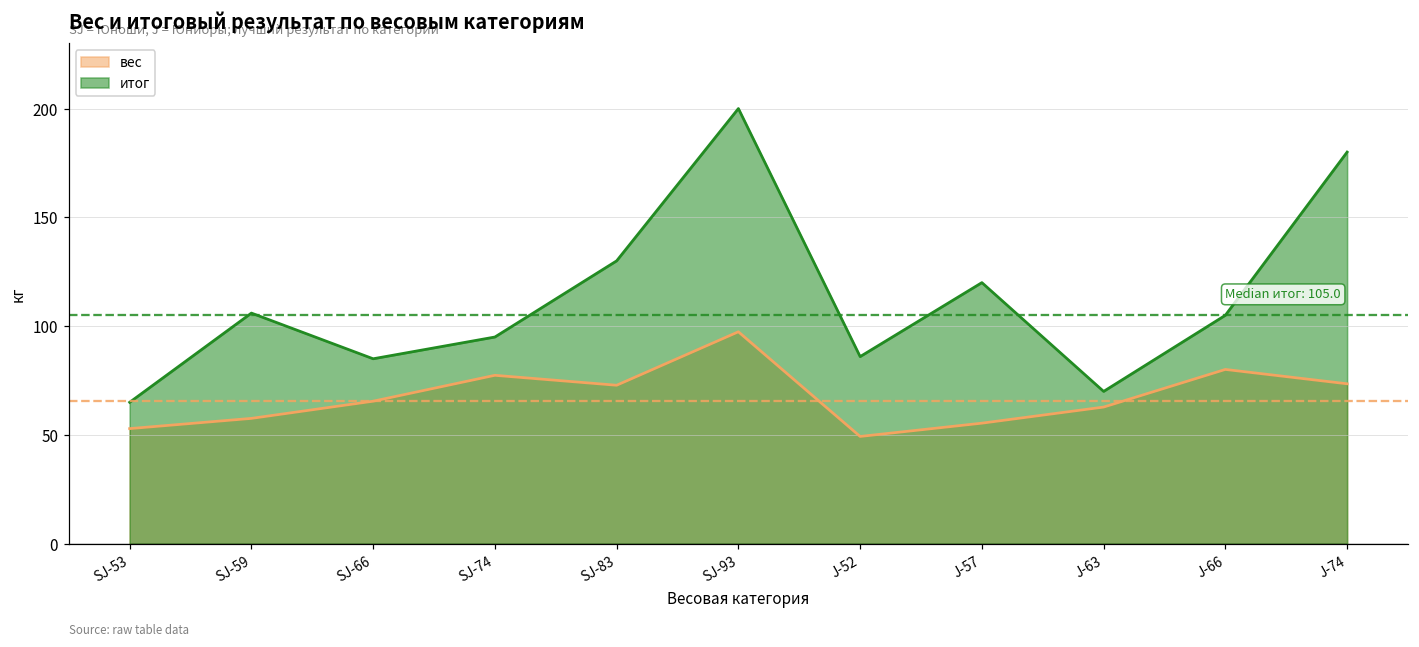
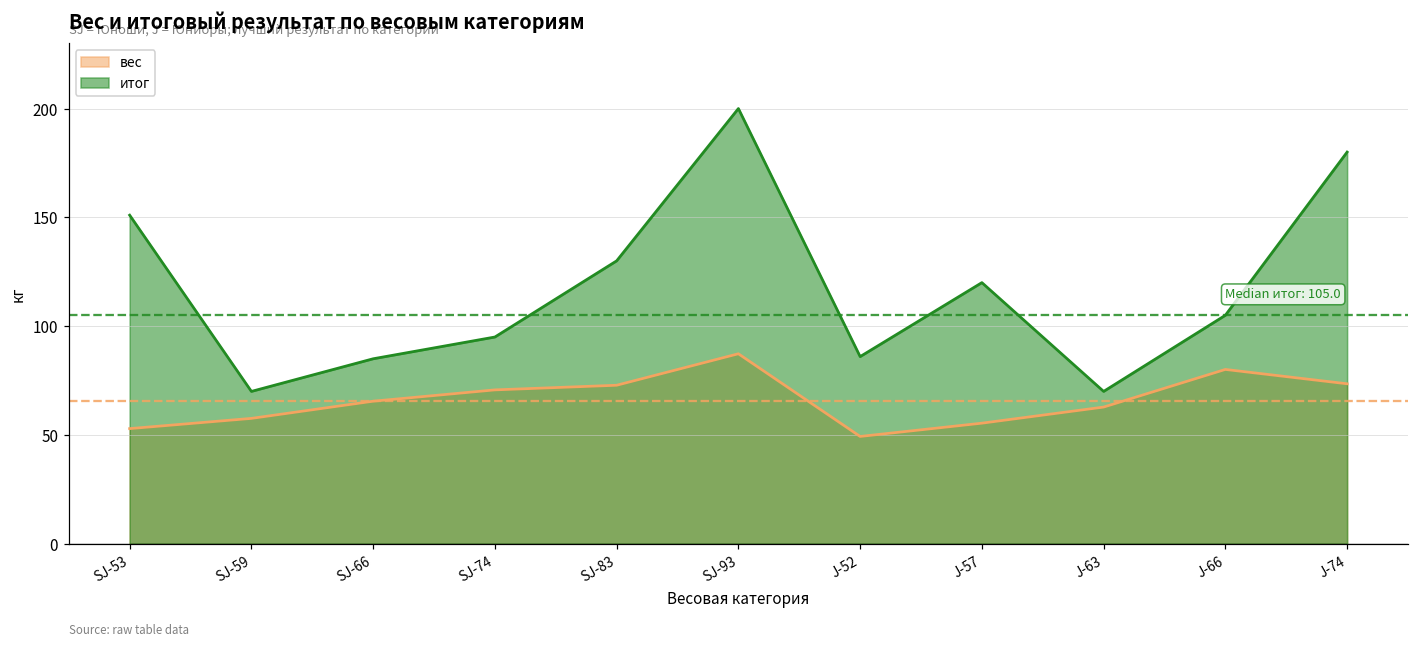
  {
    "вес": {
      "SJ-53": 53,
      "SJ-59": 58,
      "SJ-66": 66,
-     "SJ-74": 77,
+     "SJ-74": 71,
      "SJ-83": 73,
-     "SJ-93": 97,
+     "SJ-93": 87,
      "J-52": 49,
      "J-57": 55,
      "J-63": 63,
      "J-66": 80,
      "J-74": 74
    },
    "итог": {
-     "SJ-53": 65,
-     "SJ-59": 106,
+     "SJ-53": 151,
+     "SJ-59": 70,
      "SJ-66": 85,
      "SJ-74": 95,
      "SJ-83": 130,
      "SJ-93": 200,
      "J-52": 86,
      "J-57": 120,
      "J-63": 70,
      "J-74": 180
    }
  }
